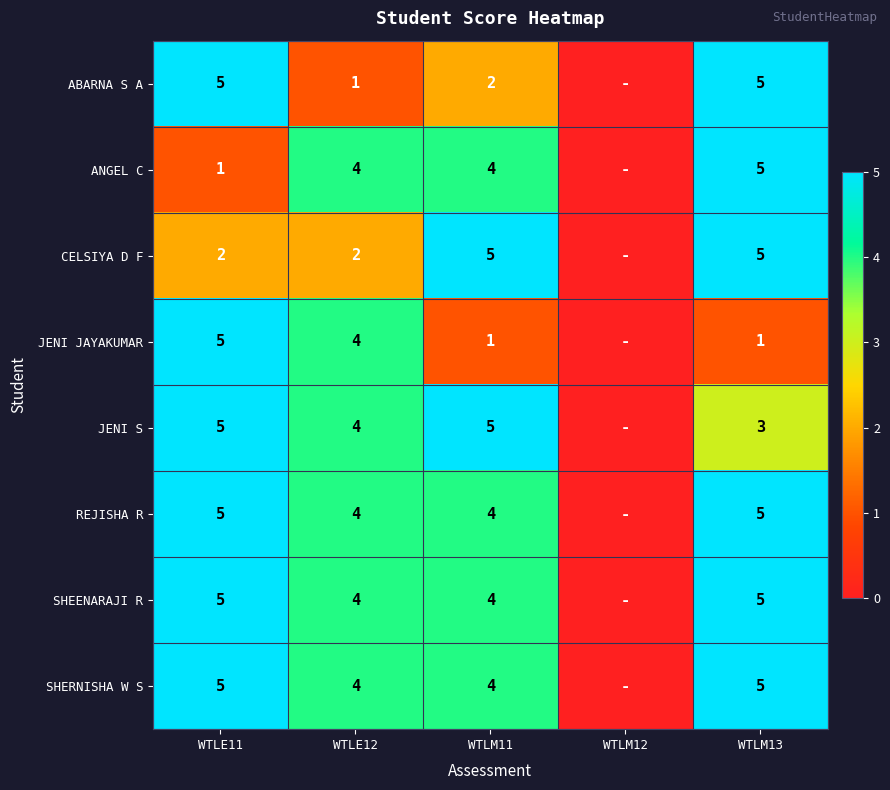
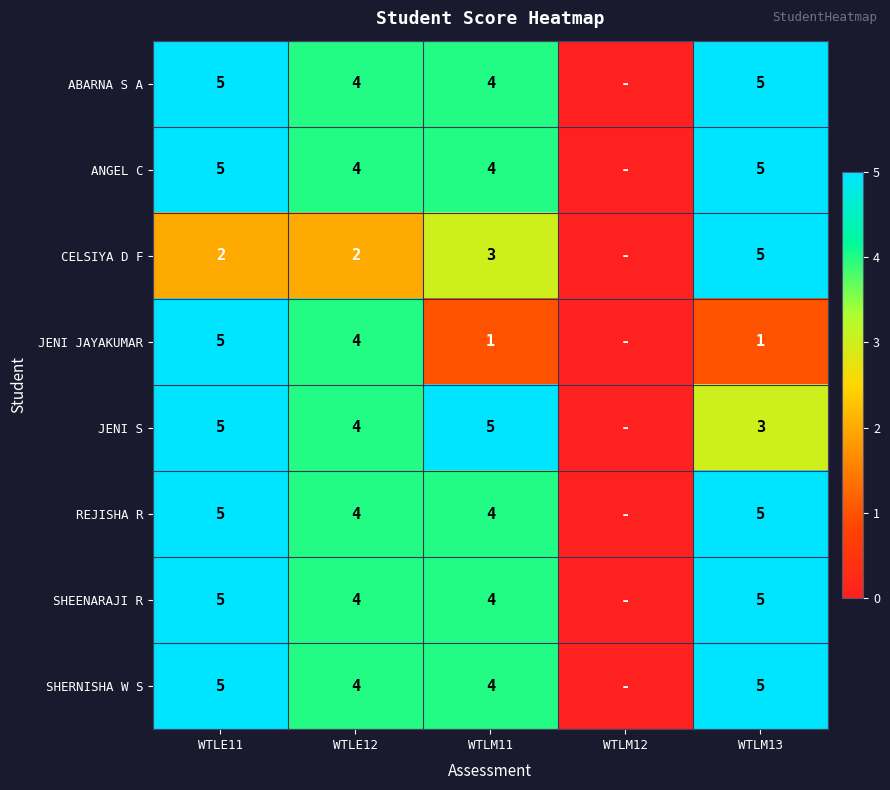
  {
    "ABARNA S A": {
      "WTLE11": 5,
-     "WTLE12": 1,
-     "WTLM11": 2,
+     "WTLE12": 4,
+     "WTLM11": 4,
      "WTLM13": 5
    },
    "ANGEL C": {
-     "WTLE11": 1,
+     "WTLE11": 5,
      "WTLE12": 4,
      "WTLM11": 4,
      "WTLM13": 5
    },
    "CELSIYA D F": {
      "WTLE11": 2,
      "WTLE12": 2,
-     "WTLM11": 5,
+     "WTLM11": 3,
      "WTLM13": 5
    },
    "JENI JAYAKUMAR": {
      "WTLE11": 5,
      "WTLE12": 4,
      "WTLM11": 1,
      "WTLM13": 1
    },
    "JENI S": {
      "WTLE11": 5,
      "WTLE12": 4,
      "WTLM11": 5,
      "WTLM13": 3
    },
    "REJISHA R": {
      "WTLE11": 5,
      "WTLE12": 4,
      "WTLM11": 4,
      "WTLM13": 5
    },
    "SHEENARAJI R": {
      "WTLE11": 5,
      "WTLE12": 4,
      "WTLM11": 4,
      "WTLM13": 5
    },
    "SHERNISHA W S": {
      "WTLE11": 5,
      "WTLE12": 4,
      "WTLM11": 4,
      "WTLM13": 5
    }
  }
